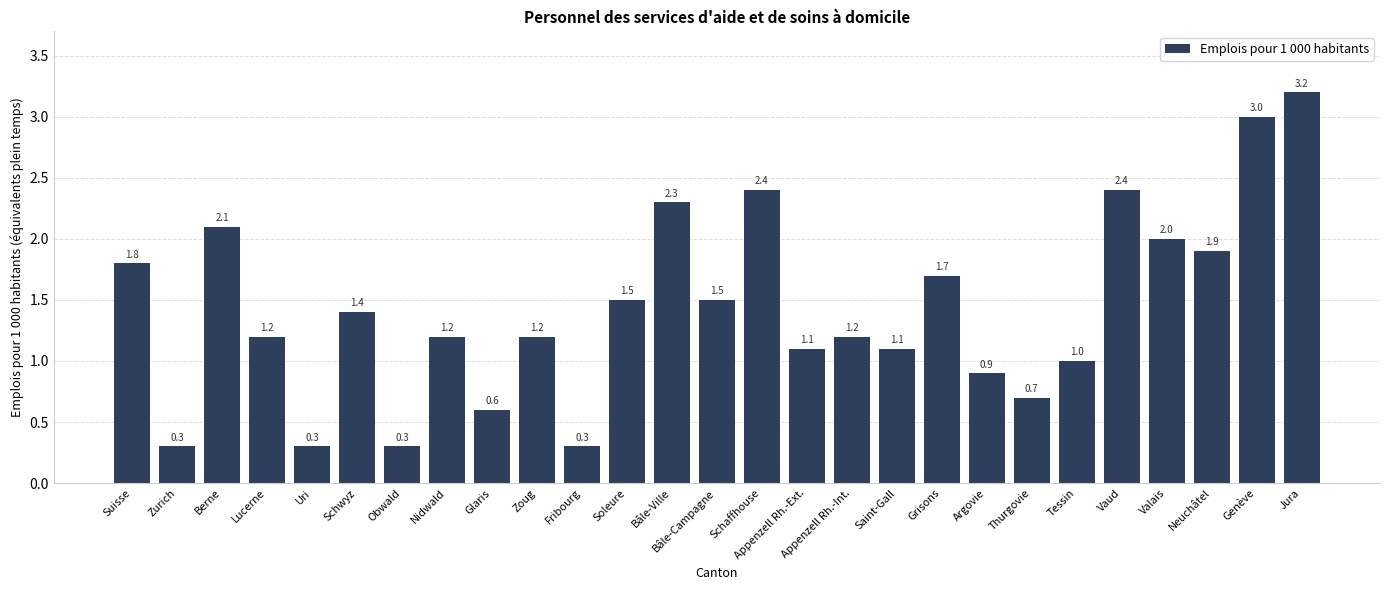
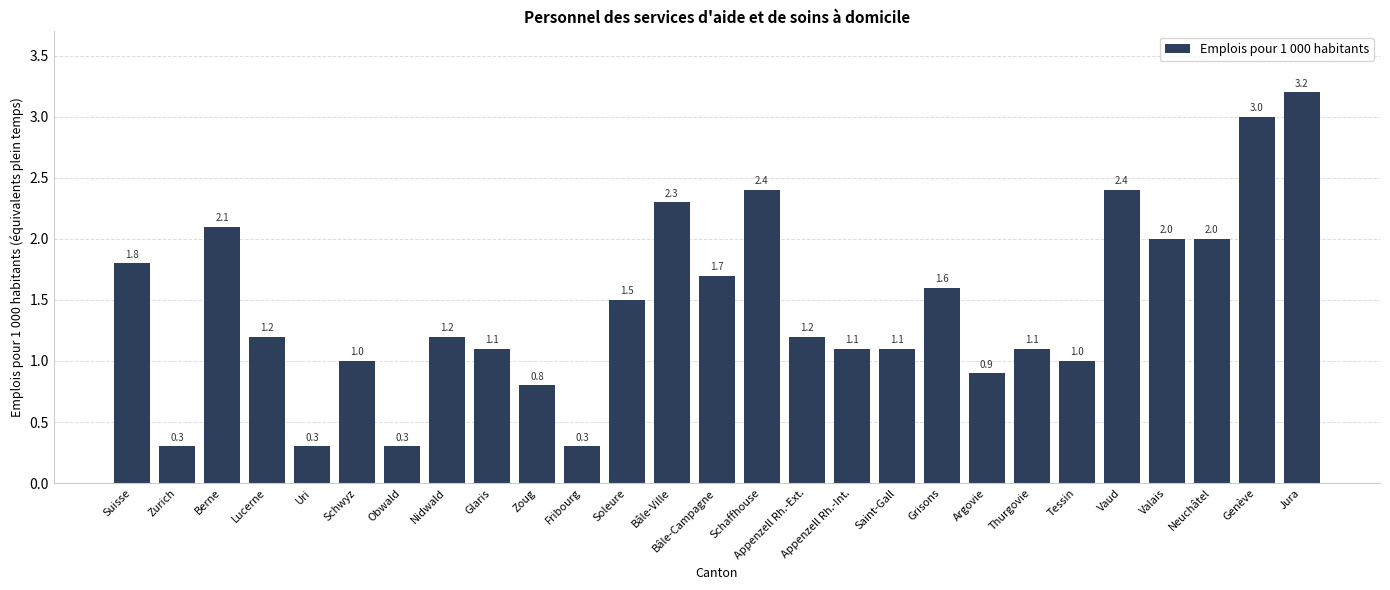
  {
    "Suisse": 1.8,
    "Zurich": 0.3,
    "Berne": 2.1,
    "Lucerne": 1.2,
    "Uri": 0.3,
-   "Schwyz": 1.4,
+   "Schwyz": 1.0,
    "Obwald": 0.3,
    "Nidwald": 1.2,
-   "Glaris": 0.6,
-   "Zoug": 1.2,
+   "Glaris": 1.1,
+   "Zoug": 0.8,
    "Fribourg": 0.3,
    "Soleure": 1.5,
    "Bâle-Ville": 2.3,
-   "Bâle-Campagne": 1.5,
+   "Bâle-Campagne": 1.7,
    "Schaffhouse": 2.4,
-   "Appenzell Rh.-Ext.": 1.1,
-   "Appenzell Rh.-Int.": 1.2,
+   "Appenzell Rh.-Ext.": 1.2,
+   "Appenzell Rh.-Int.": 1.1,
    "Saint-Gall": 1.1,
-   "Grisons": 1.7,
+   "Grisons": 1.6,
    "Argovie": 0.9,
-   "Thurgovie": 0.7,
+   "Thurgovie": 1.1,
    "Tessin": 1.0,
    "Vaud": 2.4,
    "Valais": 2.0,
-   "Neuchâtel": 1.9,
+   "Neuchâtel": 2.0,
    "Genève": 3.0,
    "Jura": 3.2
  }
